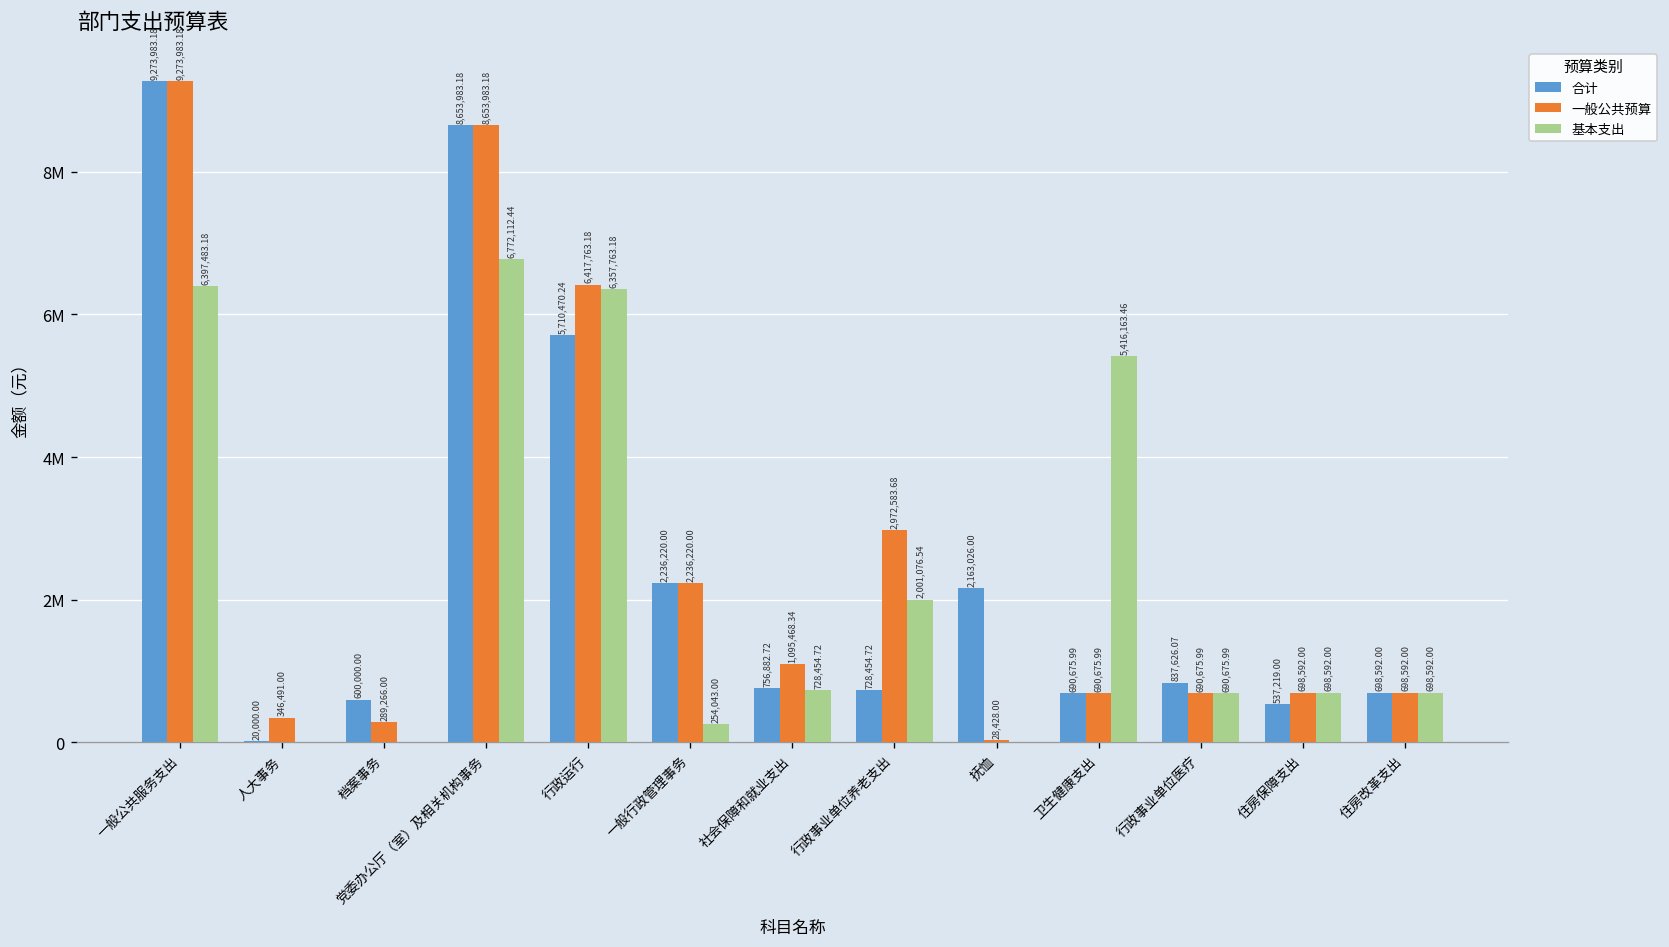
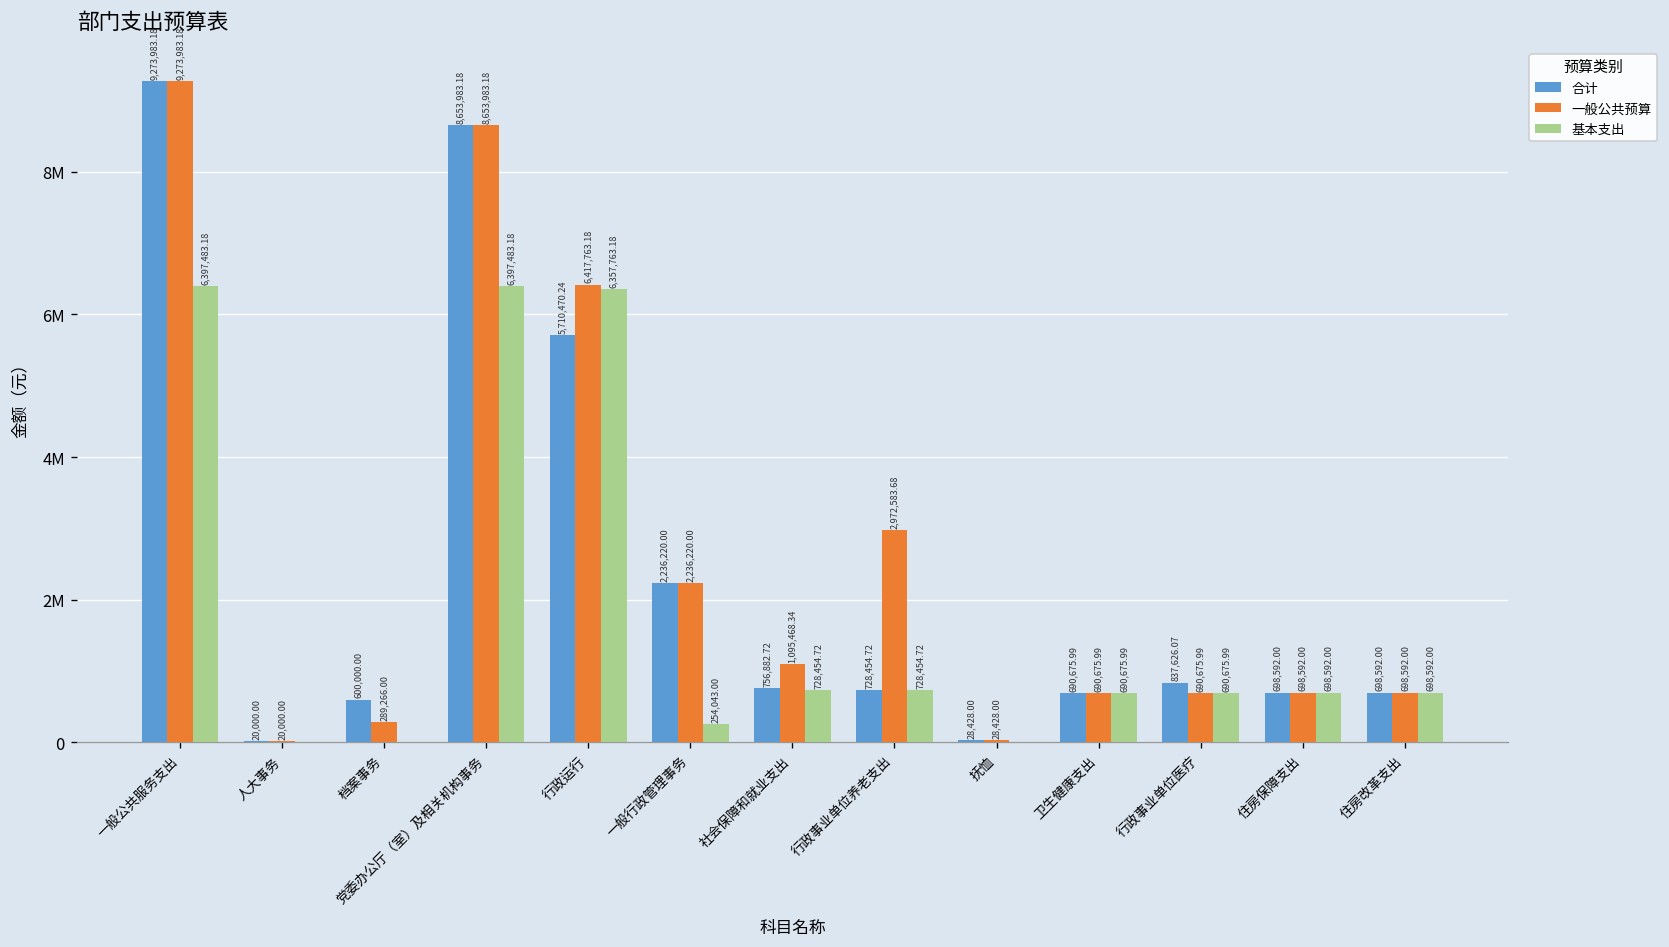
  {
    "合计": {
      "一般公共服务支出": "9,273,983.18",
      "人大事务": "20,000.00",
      "档案事务": "600,000.00",
      "党委办公厅（室）及相关机构事务": "8,653,983.18",
      "行政运行": "5,710,470.24",
      "一般行政管理事务": "2,236,220.00",
      "社会保障和就业支出": "756,882.72",
      "行政事业单位养老支出": "728,454.72",
-     "抚恤": "2,163,026.00",
+     "抚恤": "28,428.00",
      "卫生健康支出": "690,675.99",
      "行政事业单位医疗": "837,626.07",
-     "住房保障支出": "537,219.00",
+     "住房保障支出": "698,592.00",
      "住房改革支出": "698,592.00"
    },
    "一般公共预算": {
      "一般公共服务支出": "9,273,983.18",
-     "人大事务": "346,491.00",
+     "人大事务": "20,000.00",
      "档案事务": "289,266.00",
      "党委办公厅（室）及相关机构事务": "8,653,983.18",
      "行政运行": "6,417,763.18",
      "一般行政管理事务": "2,236,220.00",
      "社会保障和就业支出": "1,095,468.34",
      "行政事业单位养老支出": "2,972,583.68",
      "抚恤": "28,428.00",
      "卫生健康支出": "690,675.99",
      "行政事业单位医疗": "690,675.99",
      "住房保障支出": "698,592.00",
      "住房改革支出": "698,592.00"
    },
    "基本支出": {
      "一般公共服务支出": "6,397,483.18",
-     "党委办公厅（室）及相关机构事务": "6,772,112.44",
+     "党委办公厅（室）及相关机构事务": "6,397,483.18",
      "行政运行": "6,357,763.18",
      "一般行政管理事务": "254,043.00",
      "社会保障和就业支出": "728,454.72",
-     "行政事业单位养老支出": "2,001,076.54",
-     "卫生健康支出": "5,416,163.46",
+     "行政事业单位养老支出": "728,454.72",
+     "卫生健康支出": "690,675.99",
      "行政事业单位医疗": "690,675.99",
      "住房保障支出": "698,592.00",
      "住房改革支出": "698,592.00"
    }
  }
